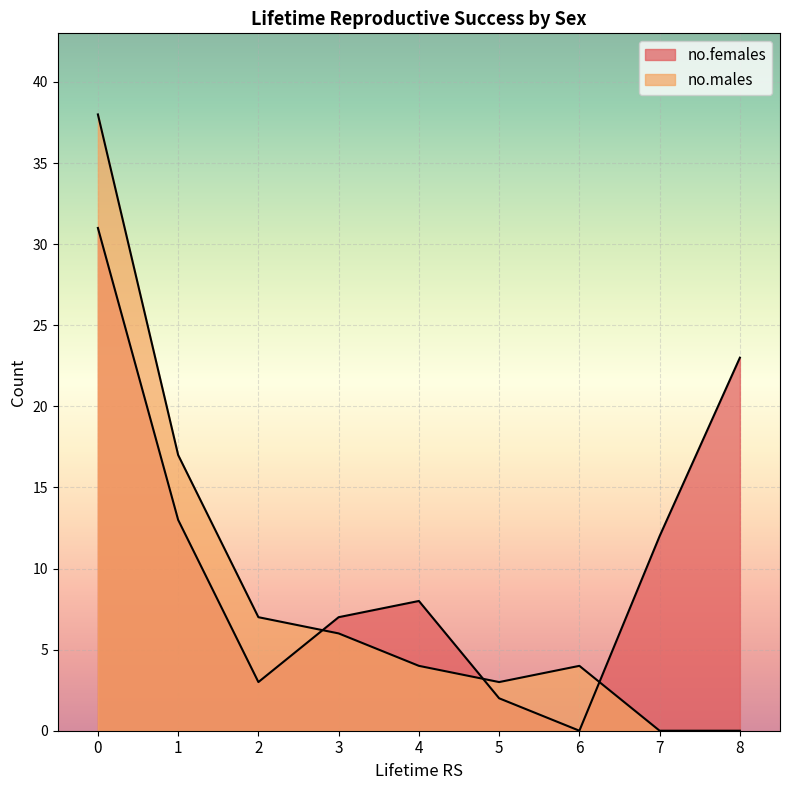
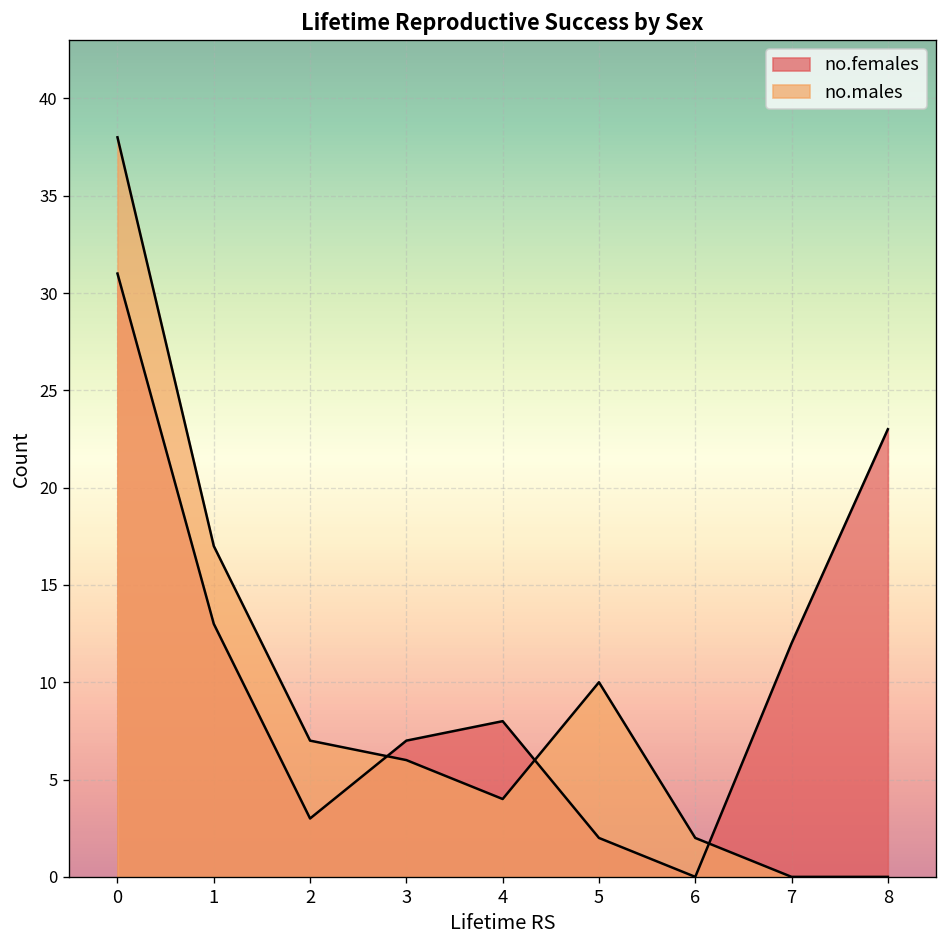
  {
    "no.females": {
      "0": 31,
      "1": 13,
      "2": 3,
      "3": 7,
      "4": 8,
      "5": 2,
      "6": 0,
      "7": 12,
      "8": 23
    },
    "no.males": {
      "0": 38,
      "1": 17,
      "2": 7,
      "3": 6,
      "4": 4,
-     "5": 3,
-     "6": 4,
+     "5": 10,
+     "6": 2,
      "7": 0,
      "8": 0
    }
  }
